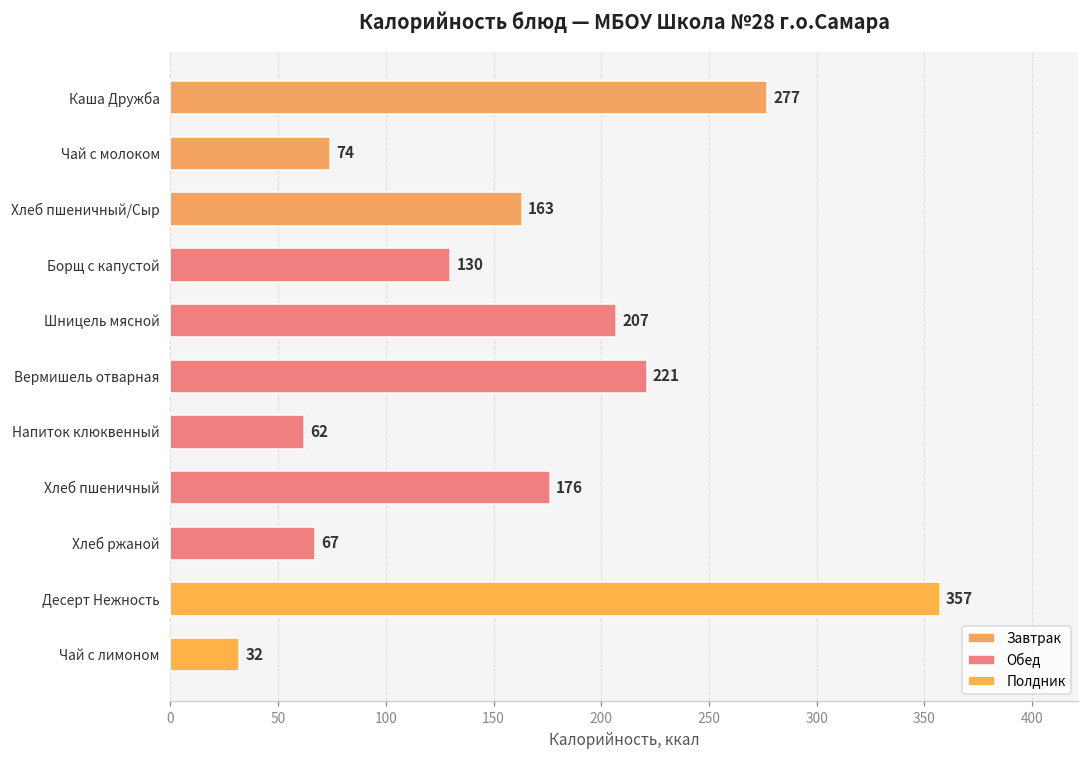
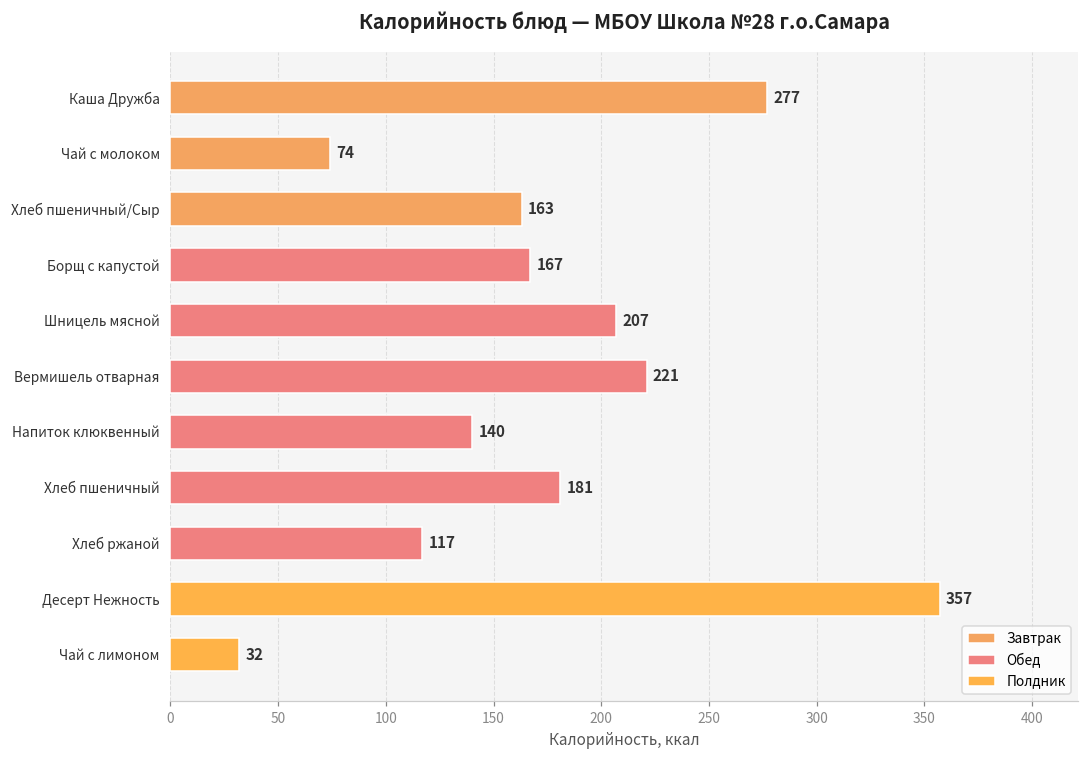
  {
    "Каша Дружба": 277,
    "Чай с молоком": 74,
    "Хлеб пшеничный/Сыр": 163,
-   "Борщ с капустой": 130,
+   "Борщ с капустой": 167,
    "Шницель мясной": 207,
    "Вермишель отварная": 221,
-   "Напиток клюквенный": 62,
-   "Хлеб пшеничный": 176,
-   "Хлеб ржаной": 67,
+   "Напиток клюквенный": 140,
+   "Хлеб пшеничный": 181,
+   "Хлеб ржаной": 117,
    "Десерт Нежность": 357,
    "Чай с лимоном": 32
  }
